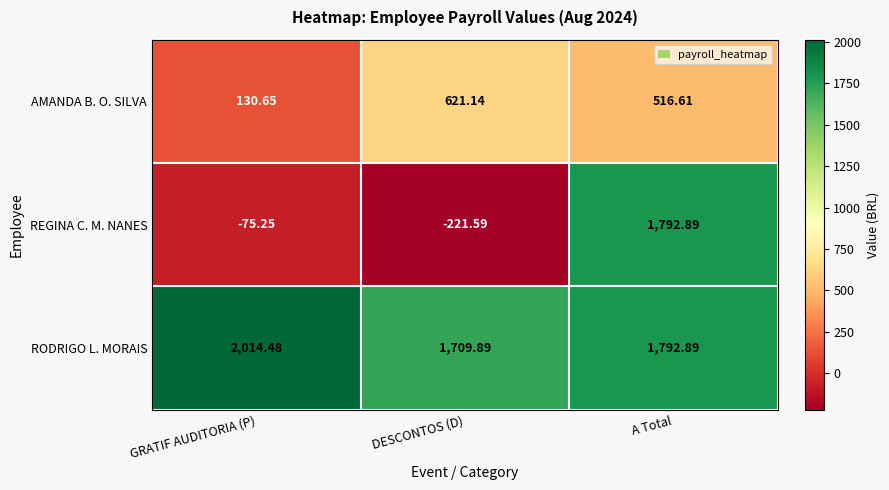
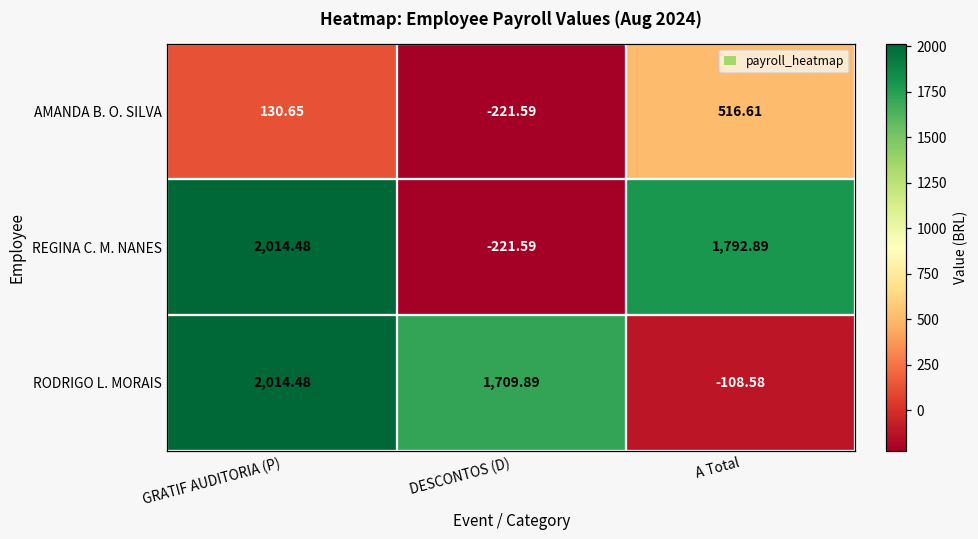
  {
    "AMANDA B. O. SILVA": {
      "GRATIF AUDITORIA (P)": "130.65",
-     "DESCONTOS (D)": "621.14",
+     "DESCONTOS (D)": "-221.59",
      "A Total": "516.61"
    },
    "REGINA C. M. NANES": {
-     "GRATIF AUDITORIA (P)": "-75.25",
+     "GRATIF AUDITORIA (P)": "2,014.48",
      "DESCONTOS (D)": "-221.59",
      "A Total": "1,792.89"
    },
    "RODRIGO L. MORAIS": {
      "GRATIF AUDITORIA (P)": "2,014.48",
      "DESCONTOS (D)": "1,709.89",
-     "A Total": "1,792.89"
+     "A Total": "-108.58"
    }
  }
